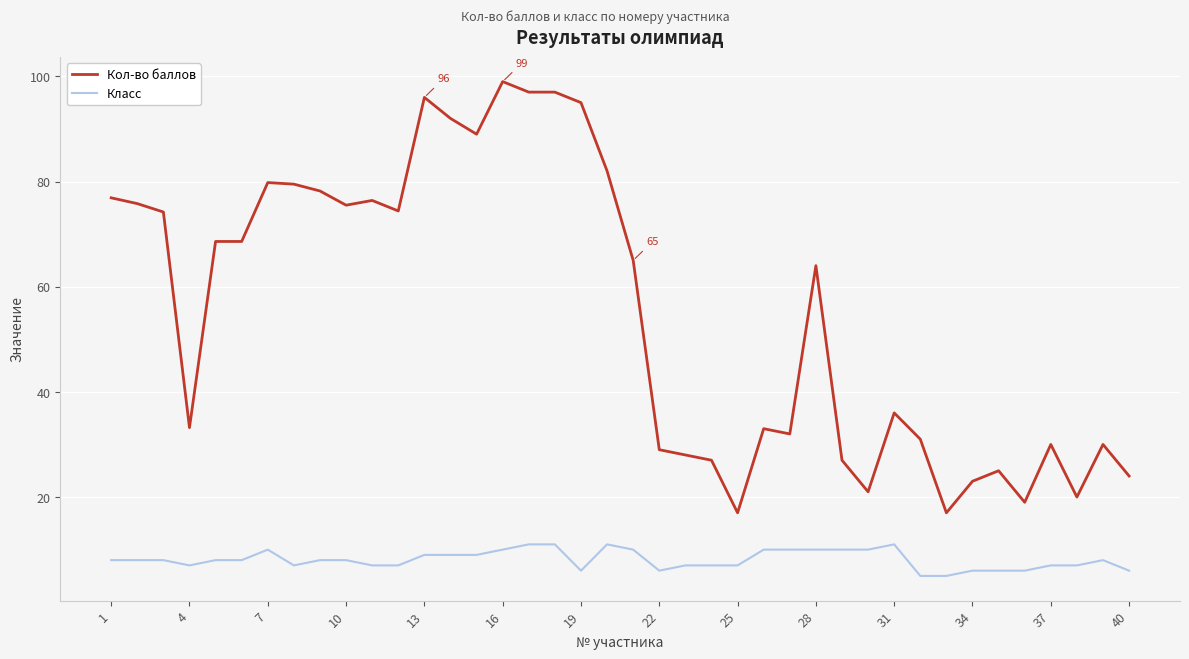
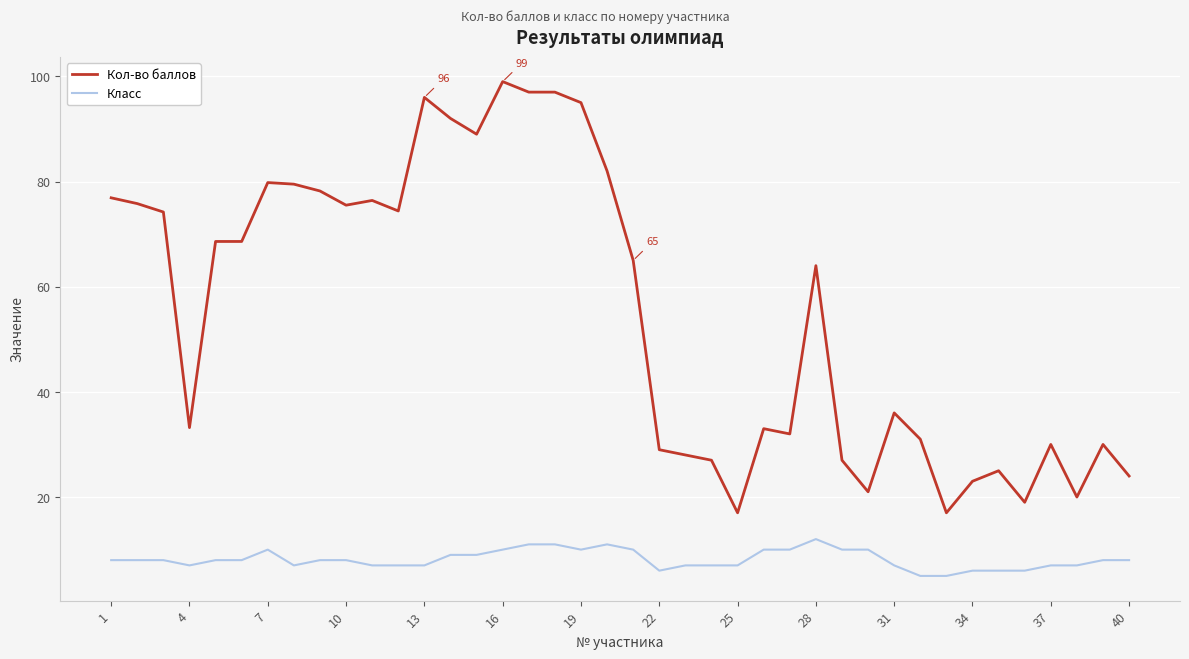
  {
    "Кол-во баллов": {
      "13": 96,
      "16": 99
    },
    "Класс": {
      "1": 8,
      "4": 7,
      "7": 10,
      "10": 8,
-     "13": 9,
+     "13": 7,
      "16": 10,
-     "19": 6,
+     "19": 10,
      "22": 6,
      "25": 7,
-     "28": 10,
-     "31": 11,
+     "28": 12,
+     "31": 7,
      "34": 6,
      "37": 7,
-     "40": 6
+     "40": 8
    }
  }
